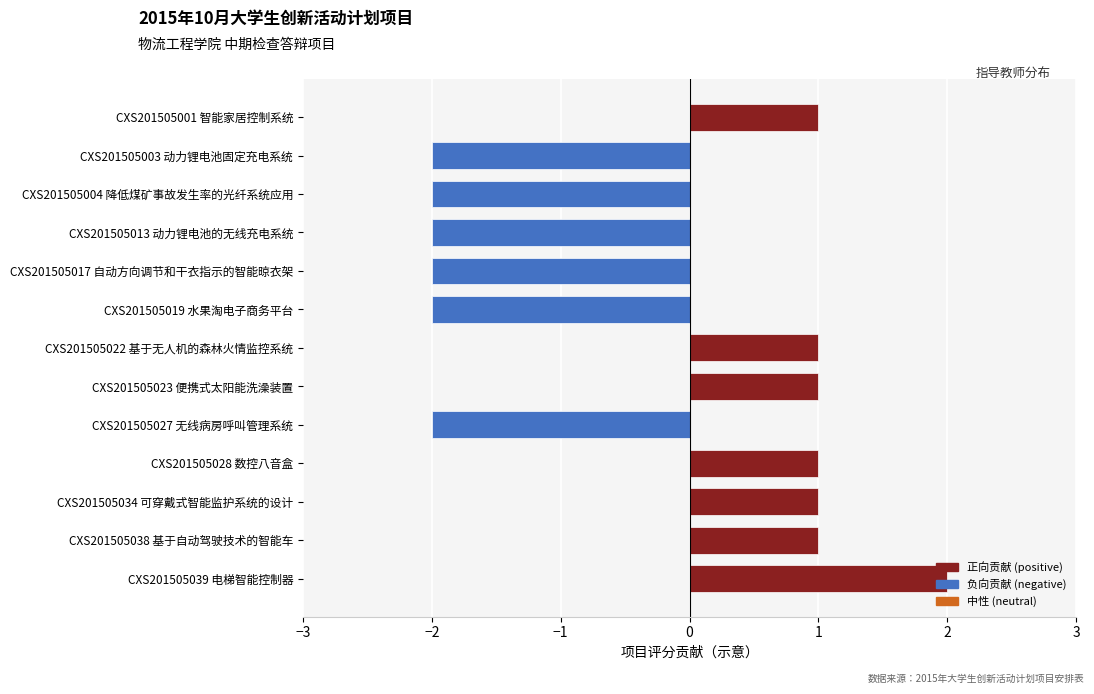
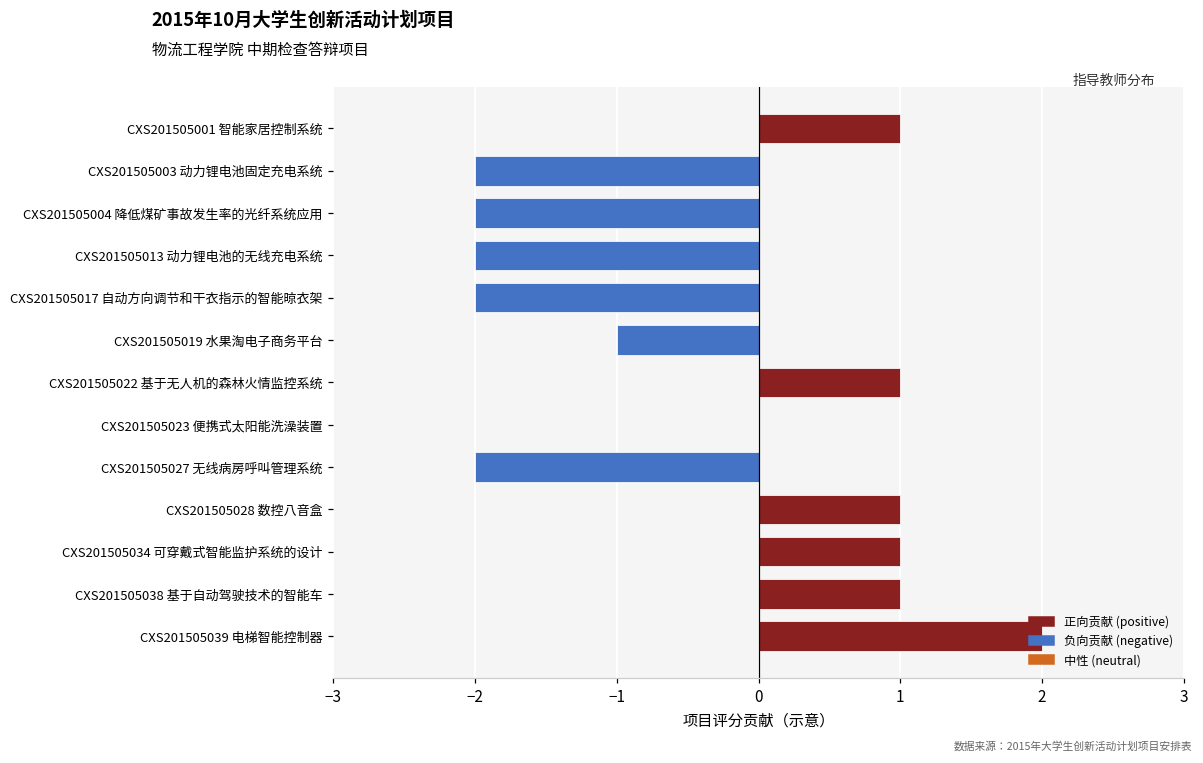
  {
    "CXS201505001 智能家居控制系统": 1,
    "CXS201505003 动力锂电池固定充电系统": -2,
    "CXS201505004 降低煤矿事故发生率的光纤系统应用": -2,
    "CXS201505013 动力锂电池的无线充电系统": -2,
    "CXS201505017 自动方向调节和干衣指示的智能晾衣架": -2,
-   "CXS201505019 水果淘电子商务平台": -2,
+   "CXS201505019 水果淘电子商务平台": -1,
    "CXS201505022 基于无人机的森林火情监控系统": 1,
-   "CXS201505023 便携式太阳能洗澡装置": 1,
+   "CXS201505023 便携式太阳能洗澡装置": 0,
    "CXS201505027 无线病房呼叫管理系统": -2,
    "CXS201505028 数控八音盒": 1,
    "CXS201505034 可穿戴式智能监护系统的设计": 1,
    "CXS201505038 基于自动驾驶技术的智能车": 1,
    "CXS201505039 电梯智能控制器": 2
  }
